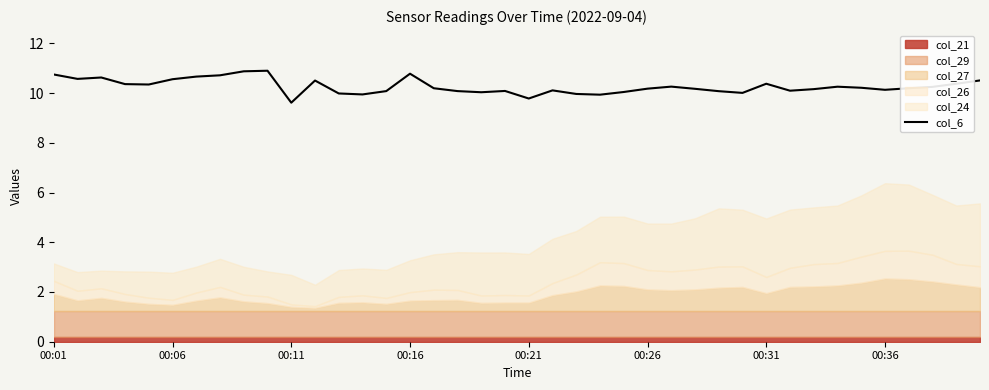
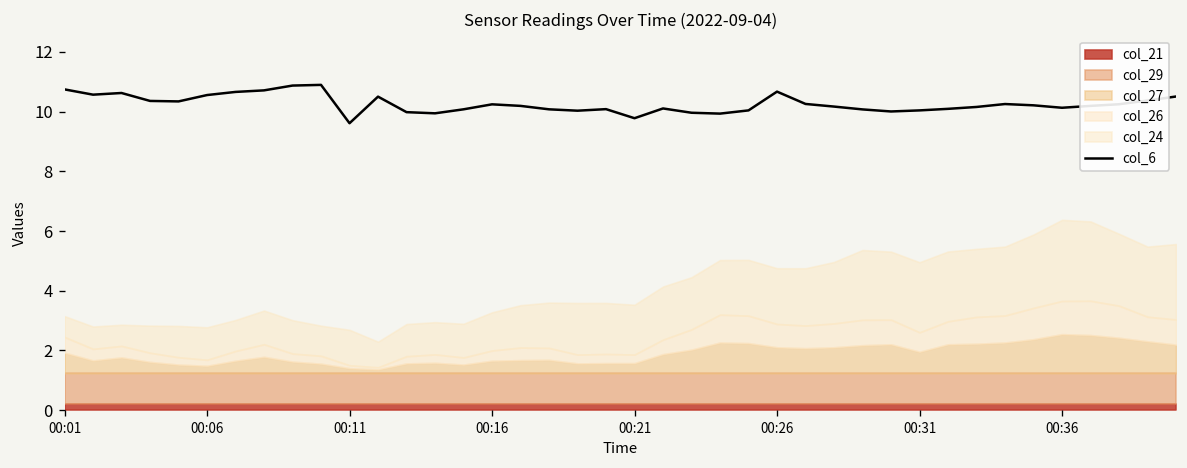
  {
    "col_6": {
      "00:01": 10.7,
      "00:06": 10.6,
      "00:11": 9.6,
-     "00:16": 10.8,
+     "00:16": 10.2,
      "00:21": 9.8,
-     "00:26": 10.2,
-     "00:31": 10.4,
+     "00:26": 10.7,
+     "00:31": 10.0,
      "00:36": 10.1
    },
    "col_21": {
      "00:01": 0.2,
      "00:06": 0.2,
      "00:11": 0.2,
      "00:16": 0.2,
      "00:21": 0.2,
      "00:26": 0.2,
      "00:31": 0.2,
      "00:36": 0.2
    }
  }
